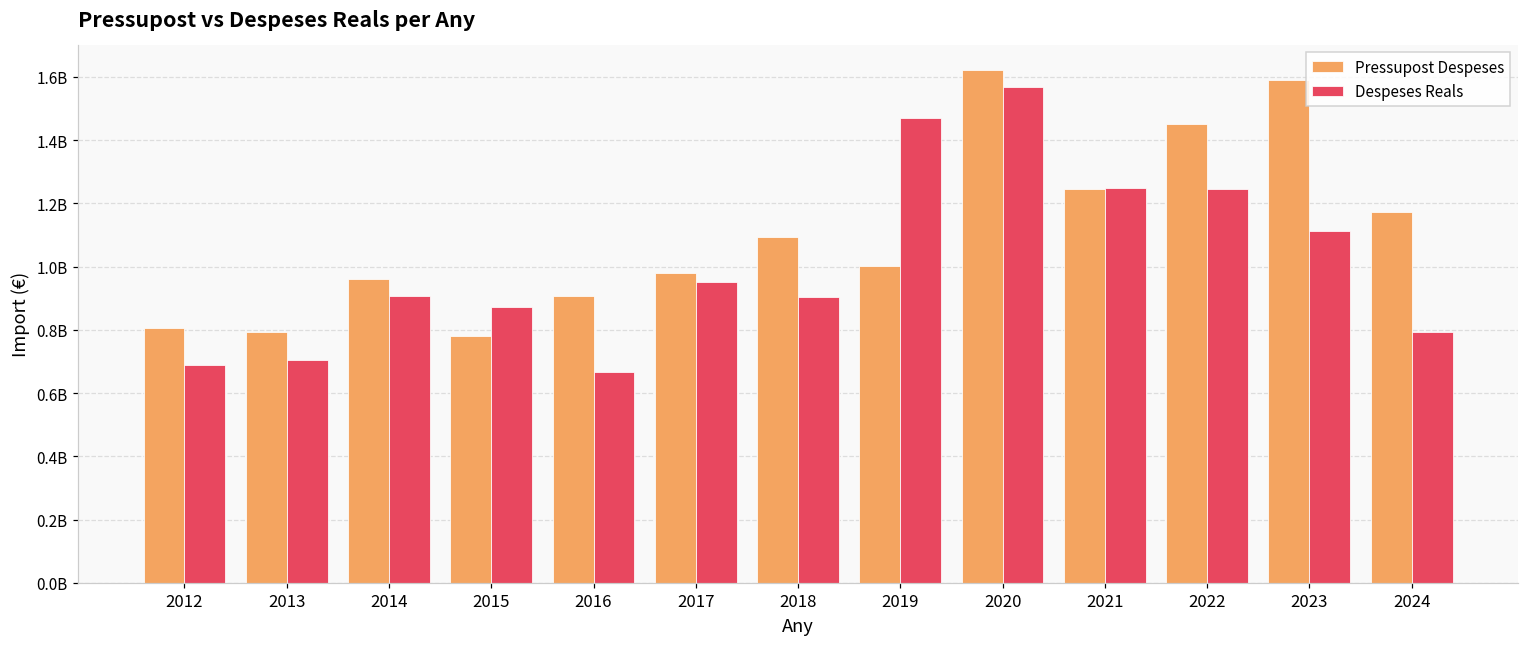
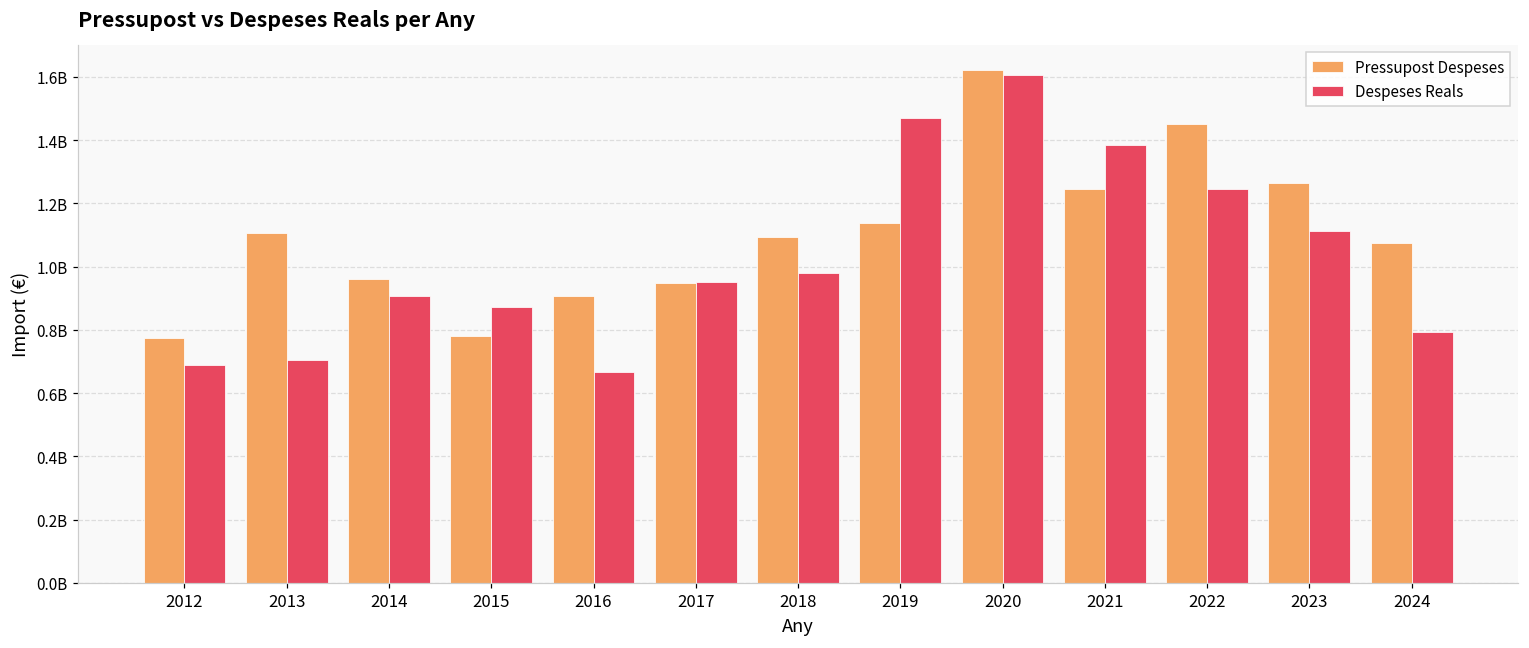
  {
    "Pressupost Despeses": {
-     "2012": 800000000,
-     "2013": 790000000,
+     "2012": 770000000,
+     "2013": 1110000000,
      "2014": 960000000,
      "2015": 780000000,
      "2016": 910000000,
-     "2017": 980000000,
+     "2017": 950000000,
      "2018": 1090000000,
-     "2019": 1000000000,
+     "2019": 1140000000,
      "2020": 1620000000,
      "2021": 1250000000,
      "2022": 1450000000,
-     "2023": 1590000000,
-     "2024": 1170000000
+     "2023": 1260000000,
+     "2024": 1080000000
    },
    "Despeses Reals": {
      "2012": 690000000,
      "2013": 710000000,
      "2014": 910000000,
      "2015": 870000000,
      "2016": 670000000,
      "2017": 950000000,
-     "2018": 900000000,
+     "2018": 980000000,
      "2019": 1470000000,
-     "2020": 1570000000,
-     "2021": 1250000000,
+     "2020": 1610000000,
+     "2021": 1380000000,
      "2022": 1240000000,
      "2023": 1110000000,
      "2024": 790000000
    }
  }
